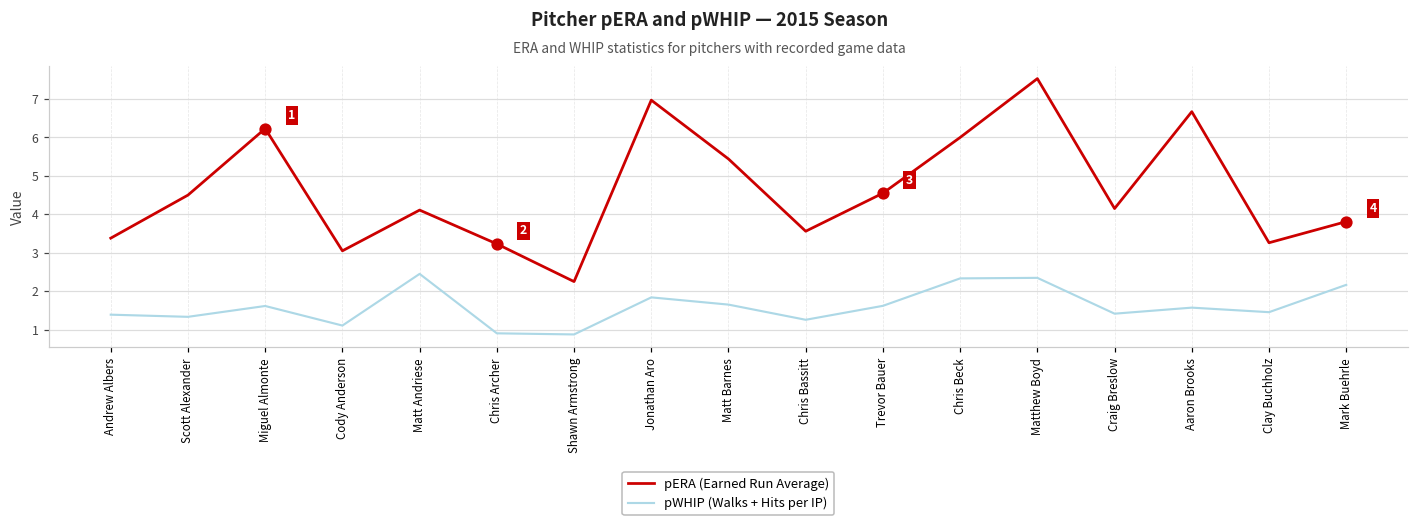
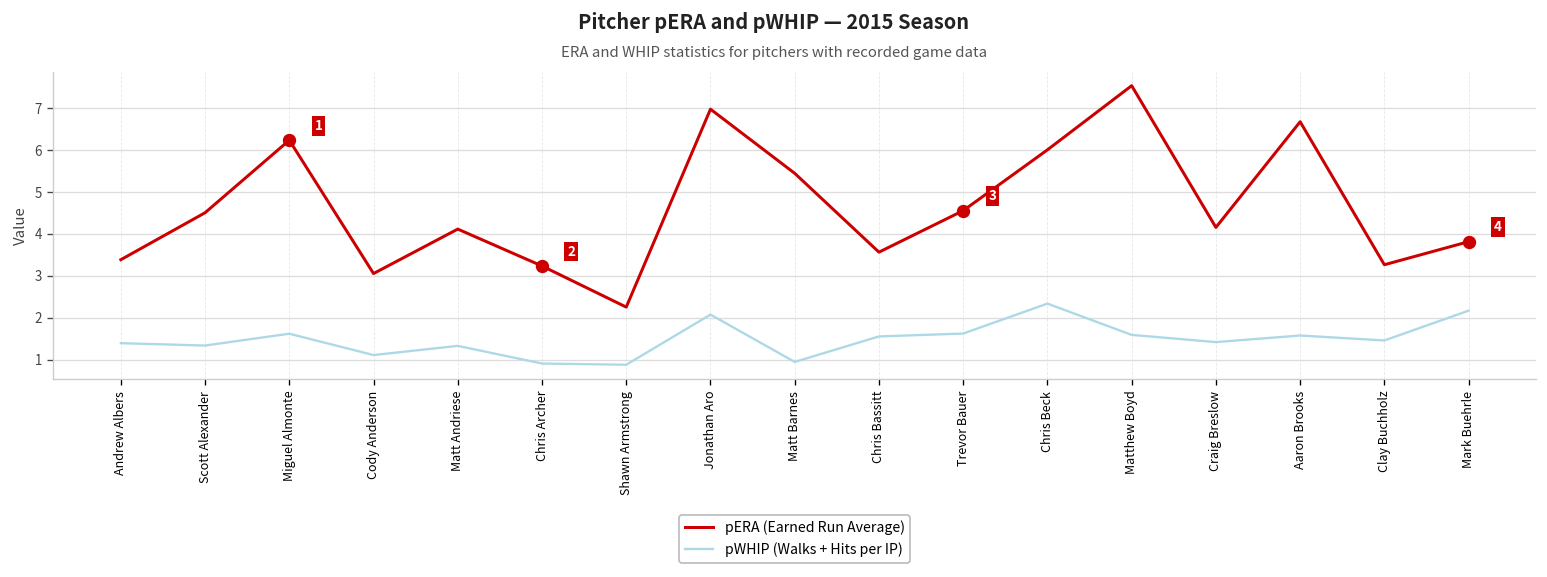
  {
    "pWHIP (Walks + Hits per IP)": {
      "Andrew Albers": 1.4,
      "Scott Alexander": 1.3,
      "Miguel Almonte": 1.6,
      "Cody Anderson": 1.1,
-     "Matt Andriese": 2.5,
+     "Matt Andriese": 1.3,
      "Chris Archer": 0.9,
      "Shawn Armstrong": 0.9,
-     "Jonathan Aro": 1.8,
-     "Matt Barnes": 1.7,
-     "Chris Bassitt": 1.3,
+     "Jonathan Aro": 2.1,
+     "Matt Barnes": 0.9,
+     "Chris Bassitt": 1.6,
      "Trevor Bauer": 1.6,
      "Chris Beck": 2.3,
-     "Matthew Boyd": 2.3,
+     "Matthew Boyd": 1.6,
      "Craig Breslow": 1.4,
      "Aaron Brooks": 1.6,
      "Clay Buchholz": 1.5,
      "Mark Buehrle": 2.2
    }
  }
